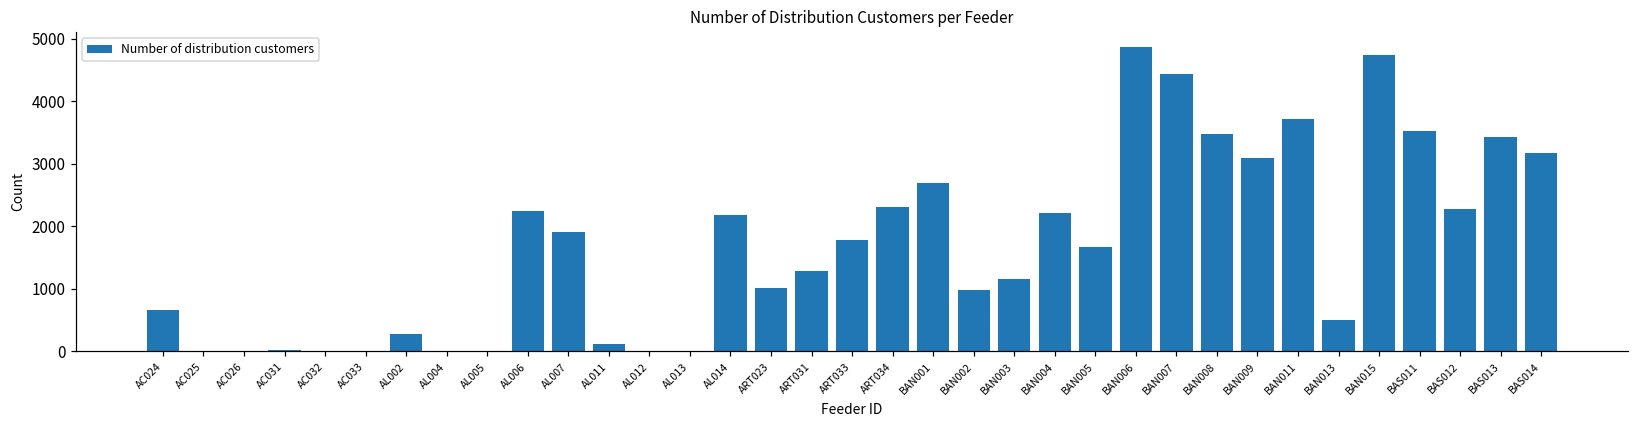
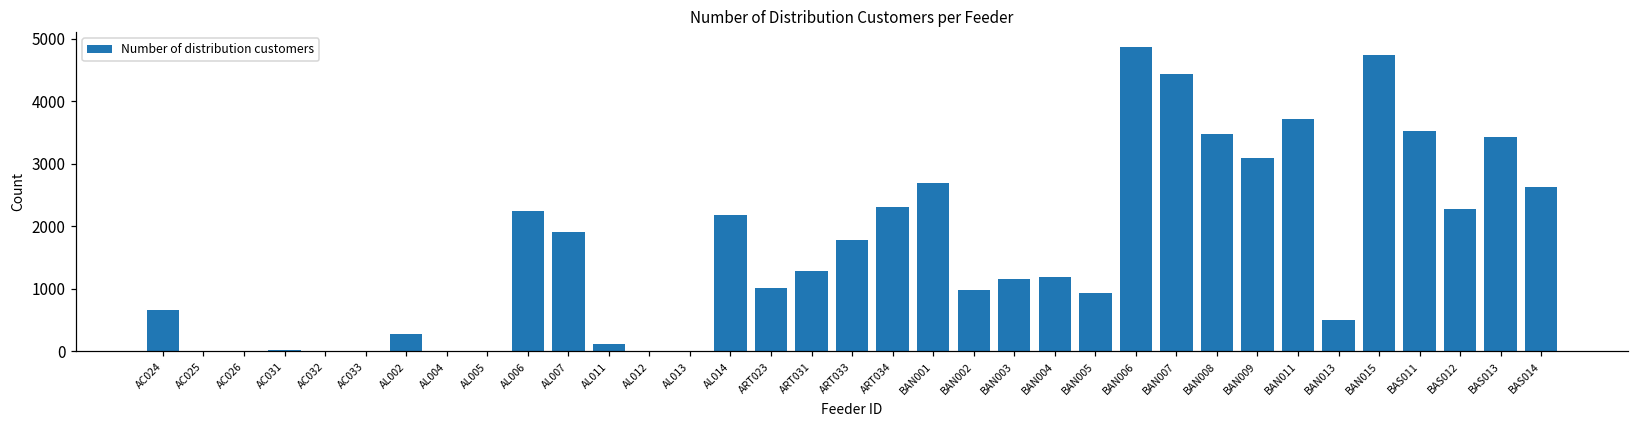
  {
    "AC024": 700,
    "AC026": 0,
    "AC032": 0,
    "AC033": 0,
    "AL002": 300,
    "AL004": 0,
    "AL005": 0,
    "AL006": 2200,
    "AL007": 1900,
    "AL011": 100,
    "AL014": 2200,
    "ART023": 1000,
    "ART031": 1300,
    "ART033": 1800,
    "ART034": 2300,
    "BAN001": 2700,
    "BAN002": 1000,
    "BAN003": 1200,
-   "BAN004": 2200,
-   "BAN005": 1700,
+   "BAN004": 1200,
+   "BAN005": 900,
    "BAN006": 4900,
    "BAN007": 4400,
    "BAN008": 3500,
    "BAN009": 3100,
    "BAN011": 3700,
    "BAN013": 500,
    "BAN015": 4700,
    "BAS011": 3500,
    "BAS012": 2300,
    "BAS013": 3400,
-   "BAS014": 3200
+   "BAS014": 2600
  }
